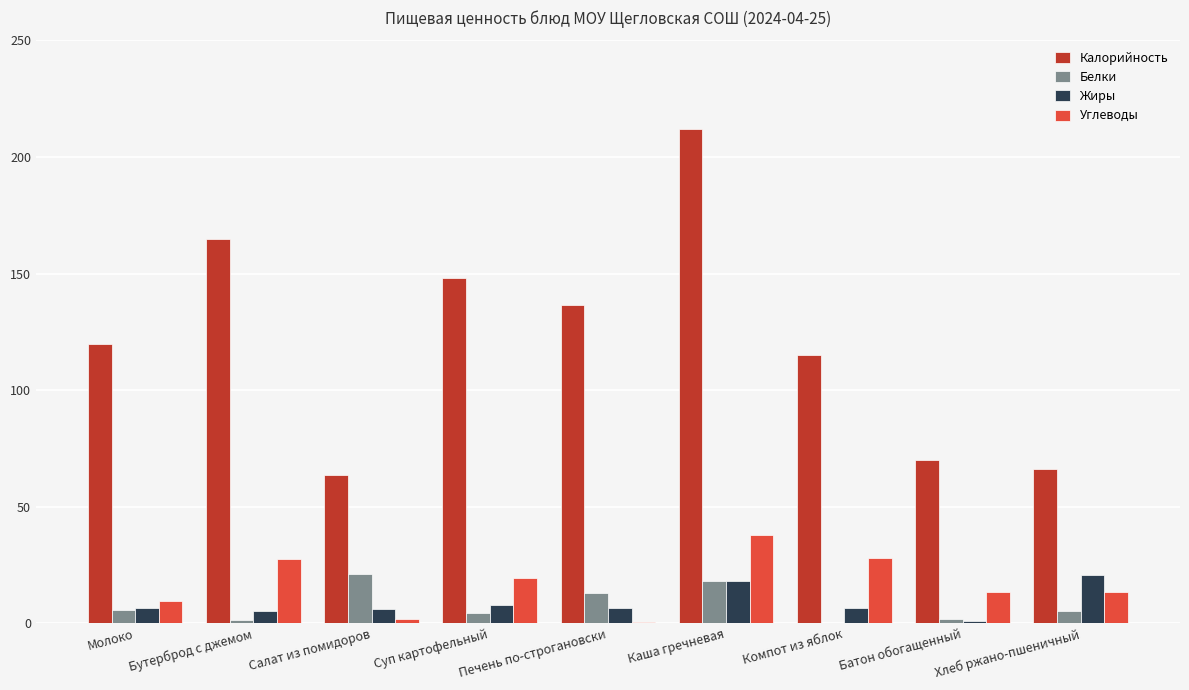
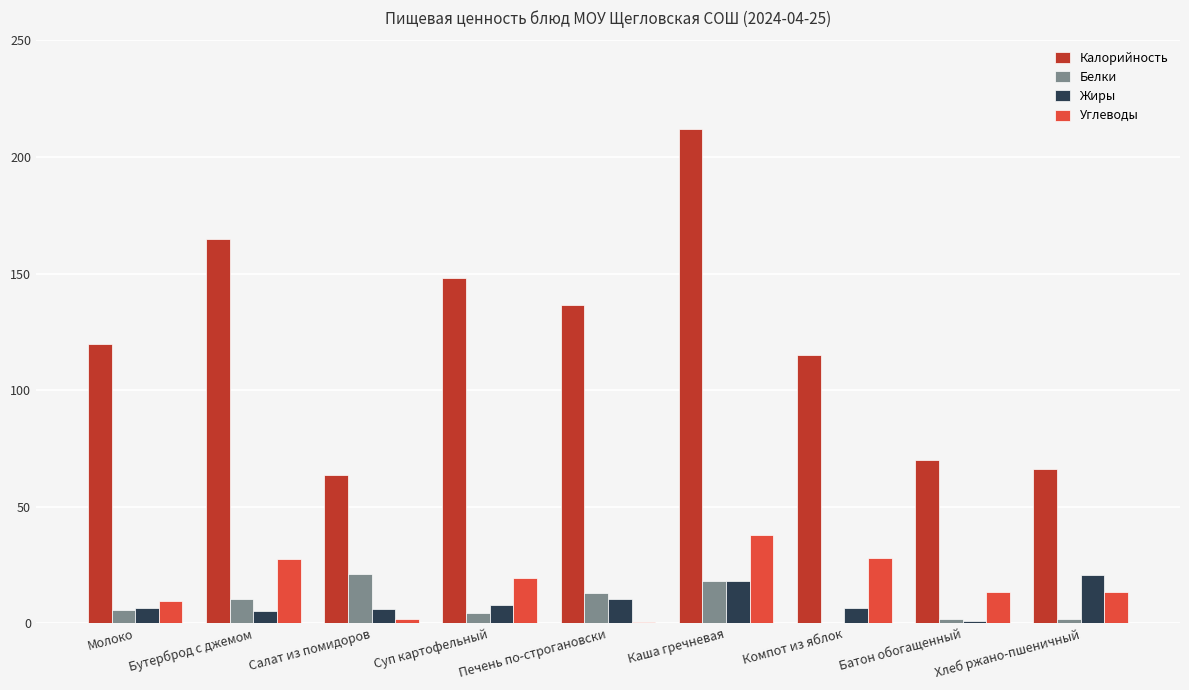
  {
    "Белки": {
      "Молоко": 6,
-     "Бутерброд с джемом": 2,
+     "Бутерброд с джемом": 10,
      "Салат из помидоров": 21,
      "Суп картофельный": 5,
      "Печень по-строгановски": 13,
      "Каша гречневая": 18,
      "Батон обогащенный": 2,
-     "Хлеб ржано-пшеничный": 5
+     "Хлеб ржано-пшеничный": 2
    },
    "Жиры": {
      "Молоко": 6,
      "Бутерброд с джемом": 5,
      "Салат из помидоров": 6,
      "Суп картофельный": 8,
-     "Печень по-строгановски": 6,
+     "Печень по-строгановски": 11,
      "Каша гречневая": 18,
      "Компот из яблок": 7,
      "Хлеб ржано-пшеничный": 21
    }
  }
